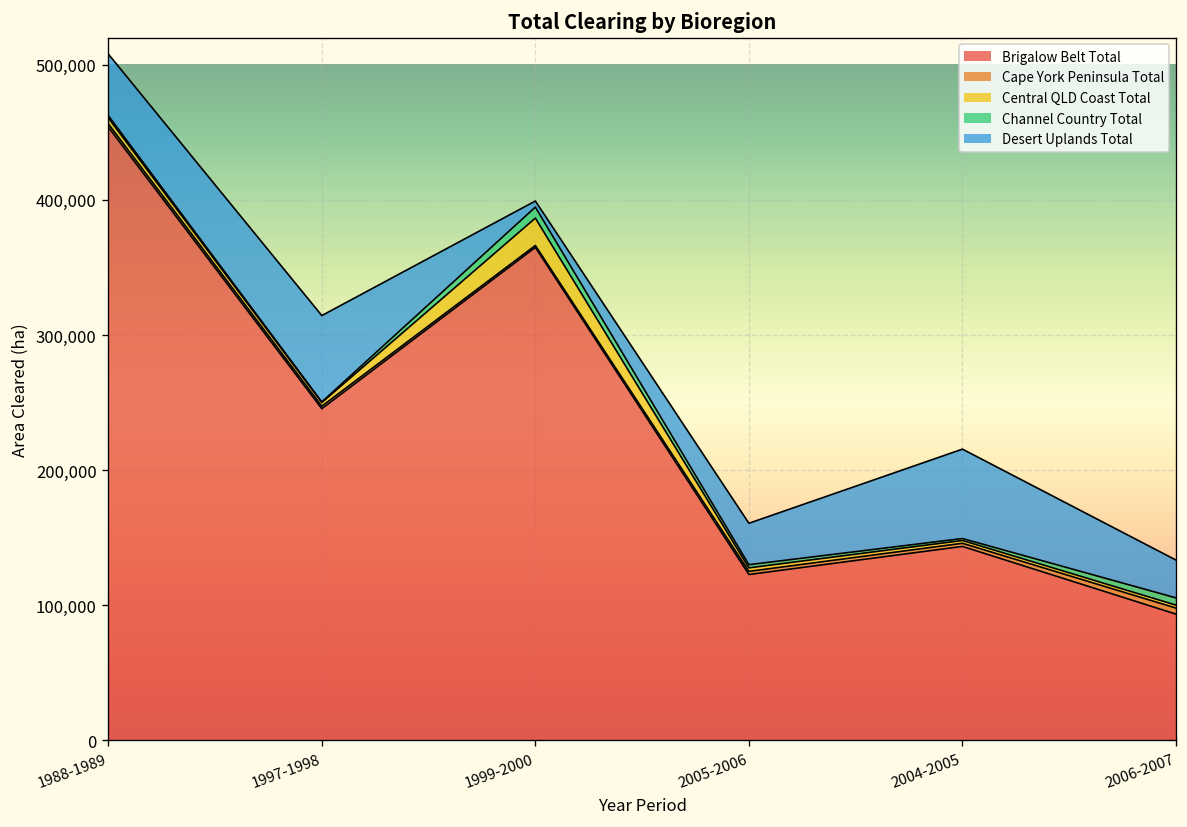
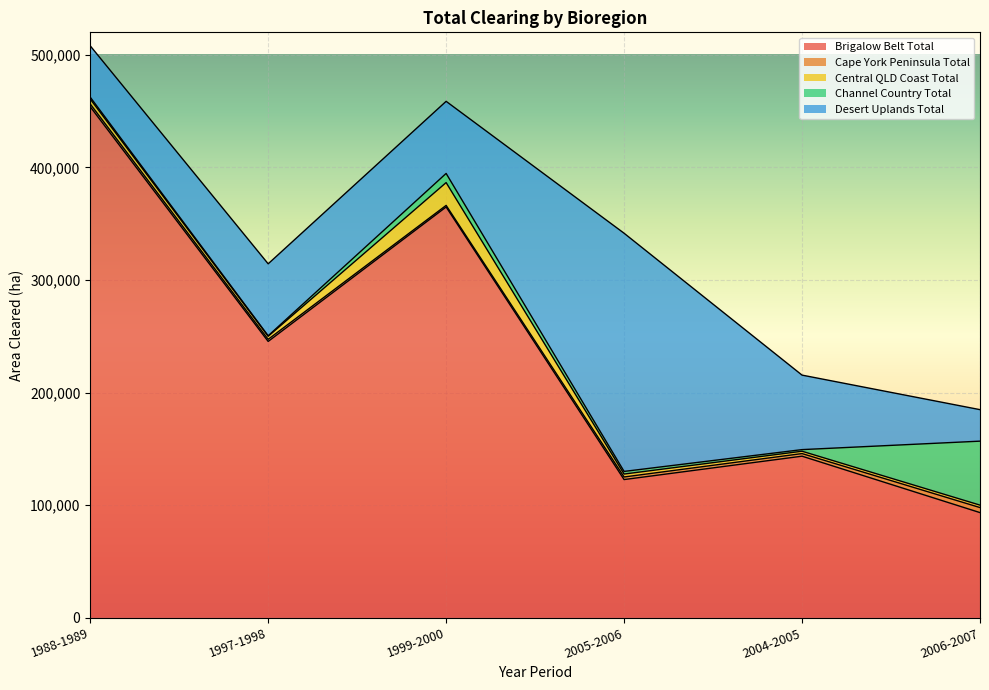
  {
    "Central QLD Coast Total": {
      "1999-2000": "20,000",
      "2005-2006": "3,000"
    },
    "Channel Country Total": {
      "1999-2000": "8,000",
      "2005-2006": "2,000",
-     "2006-2007": "5,000"
+     "2006-2007": "57,000"
    },
    "Desert Uplands Total": {
      "1988-1989": "46,000",
      "1997-1998": "64,000",
-     "1999-2000": "5,000",
-     "2005-2006": "31,000",
+     "1999-2000": "64,000",
+     "2005-2006": "212,000",
      "2004-2005": "66,000",
      "2006-2007": "28,000"
    }
  }
